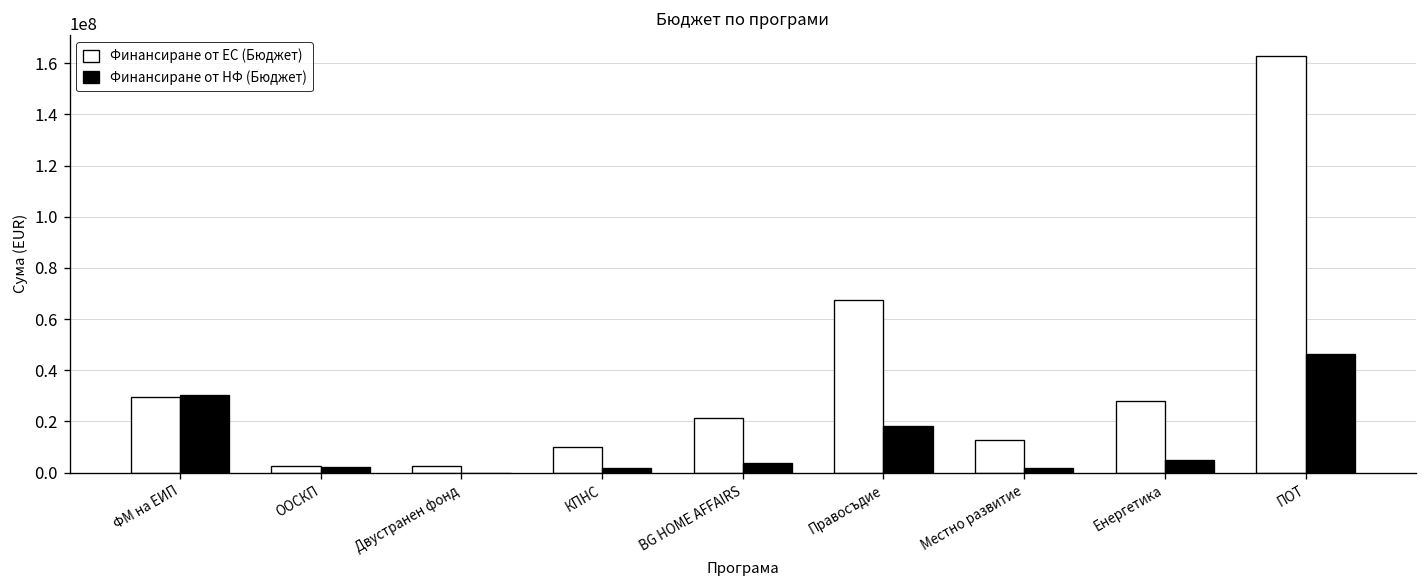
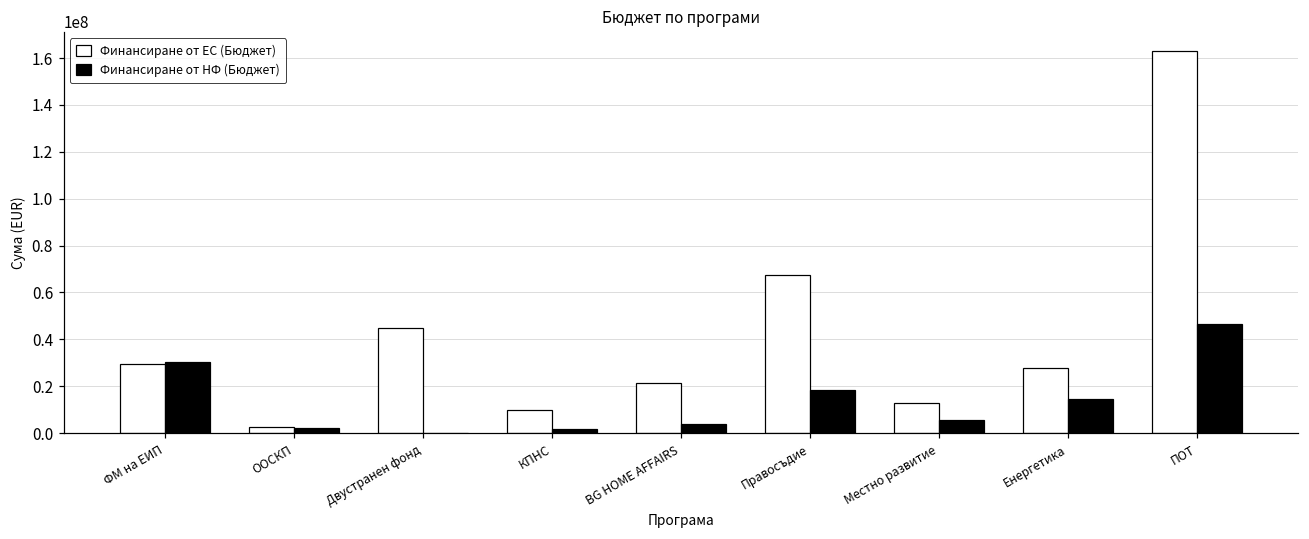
  {
    "Финансиране от ЕС (Бюджет)": {
      "ФМ на ЕИП": 30000000,
      "ООСКП": 3000000,
-     "Двустранен фонд": 3000000,
+     "Двустранен фонд": 45000000,
      "КПНС": 10000000,
      "BG HOME AFFAIRS": 21000000,
      "Правосъдие": 67000000,
      "Местно развитие": 13000000,
      "Енергетика": 28000000,
      "ПОТ": 163000000
    },
    "Финансиране от НФ (Бюджет)": {
      "ФМ на ЕИП": 30000000,
      "ООСКП": 2000000,
      "Двустранен фонд": 0,
      "КПНС": 2000000,
      "BG HOME AFFAIRS": 4000000,
      "Правосъдие": 18000000,
-     "Местно развитие": 2000000,
-     "Енергетика": 5000000,
+     "Местно развитие": 6000000,
+     "Енергетика": 14000000,
      "ПОТ": 47000000
    }
  }
